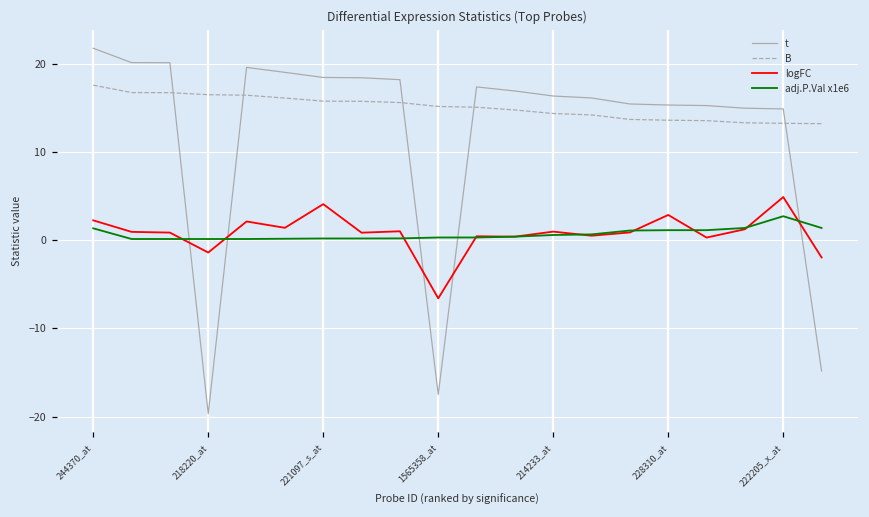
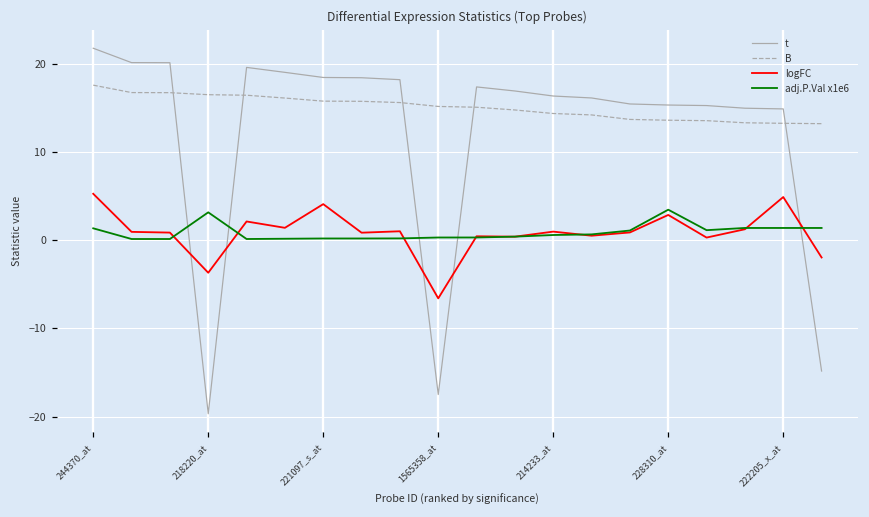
  {
    "logFC": {
-     "244370_at": 2,
-     "218220_at": -1,
+     "244370_at": 5,
+     "218220_at": -4,
      "221097_s_at": 4,
      "1565358_at": -7,
      "214233_at": 1,
      "228310_at": 3,
      "222205_x_at": 5
    },
    "adj.P.Val x1e6": {
      "244370_at": 1,
-     "218220_at": 0,
+     "218220_at": 3,
      "221097_s_at": 0,
      "1565358_at": 0,
      "214233_at": 1,
-     "228310_at": 1,
-     "222205_x_at": 3
+     "228310_at": 3,
+     "222205_x_at": 1
    }
  }
